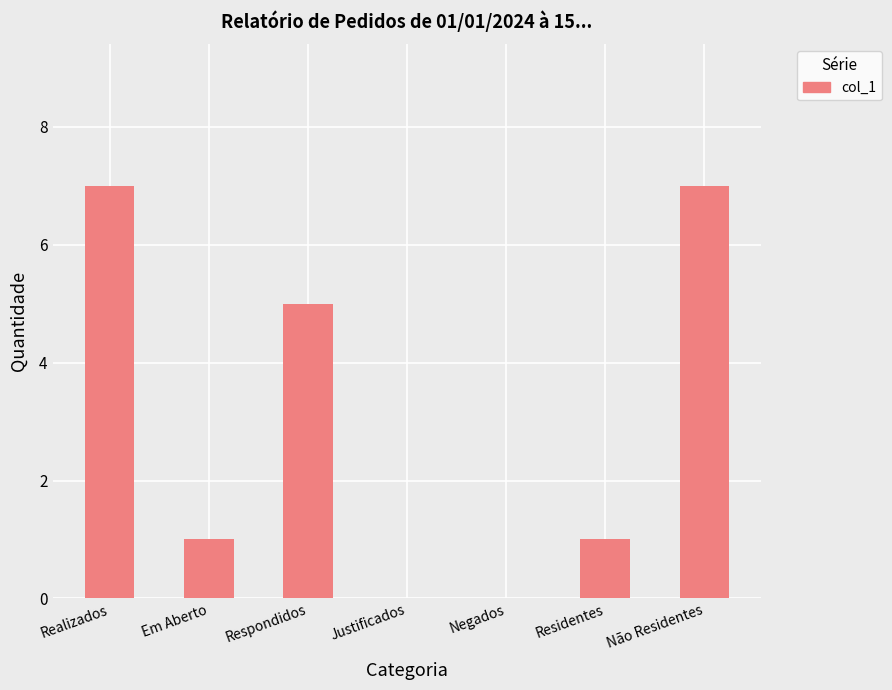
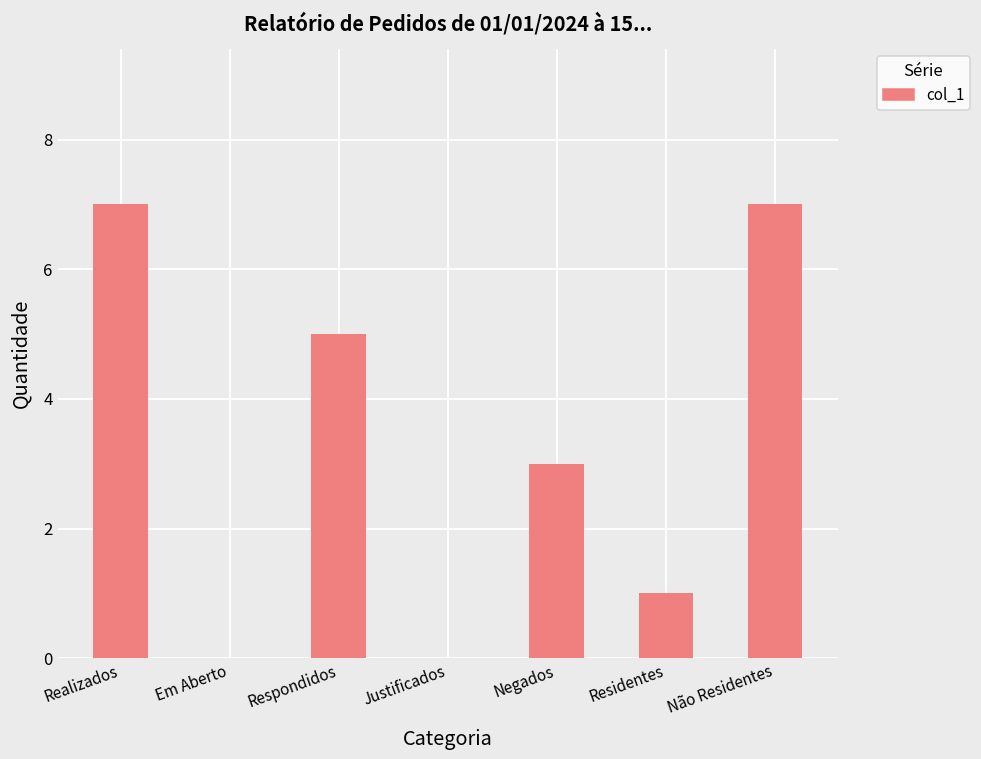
  {
    "Realizados": 7,
-   "Em Aberto": 1,
+   "Em Aberto": 0,
    "Respondidos": 5,
    "Justificados": 0,
-   "Negados": 0,
+   "Negados": 3,
    "Residentes": 1,
    "Não Residentes": 7
  }
